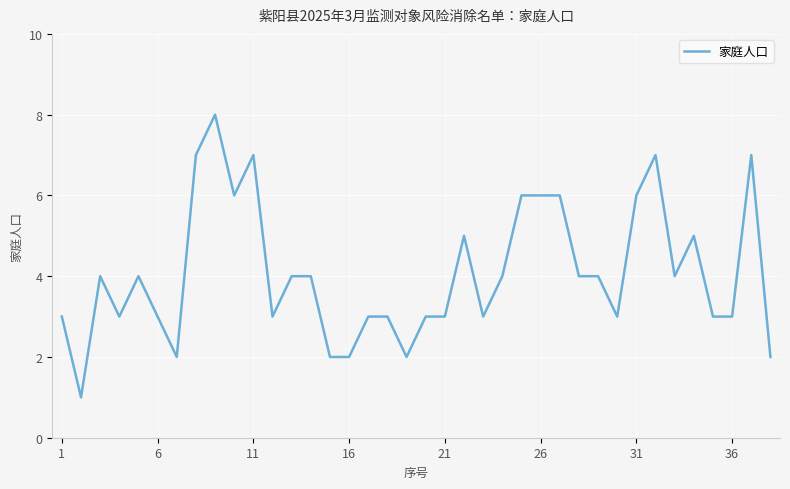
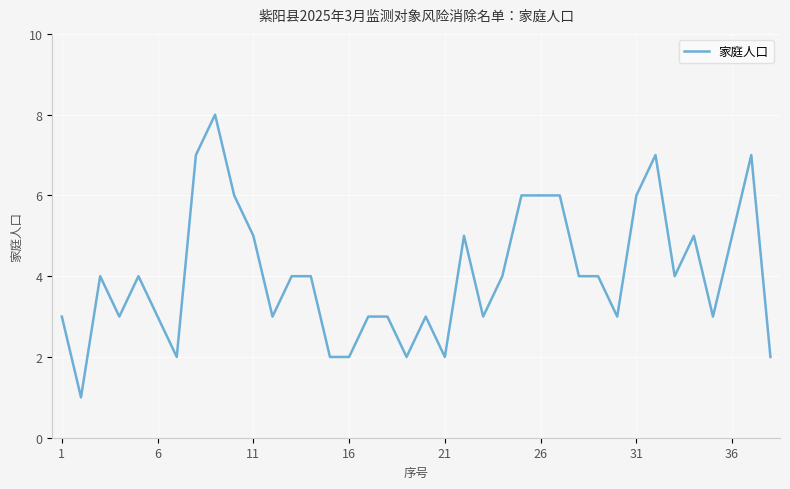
  {
    "1": 3,
    "6": 3,
-   "11": 7,
+   "11": 5,
    "16": 2,
-   "21": 3,
+   "21": 2,
    "26": 6,
    "31": 6,
-   "36": 3
+   "36": 5
  }
